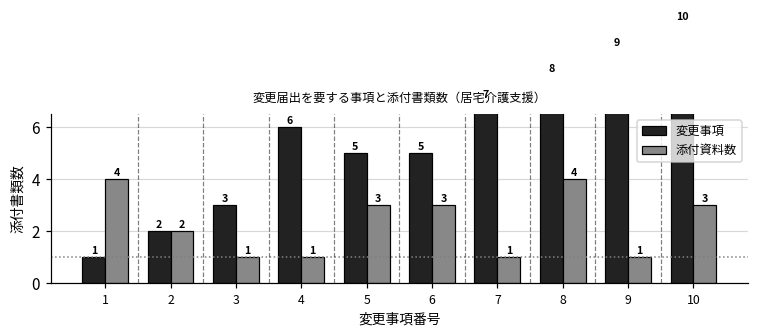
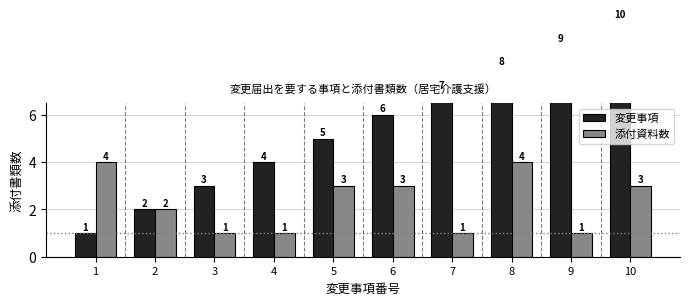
  {
    "変更事項": {
      "1": 1,
      "2": 2,
      "3": 3,
-     "4": 6,
+     "4": 4,
      "5": 5,
-     "6": 5
+     "6": 6
    },
    "添付資料数": {
      "1": 4,
      "2": 2,
      "3": 1,
      "4": 1,
      "5": 3,
      "6": 3,
      "7": 1,
      "8": 4,
      "9": 1,
      "10": 3
    }
  }
